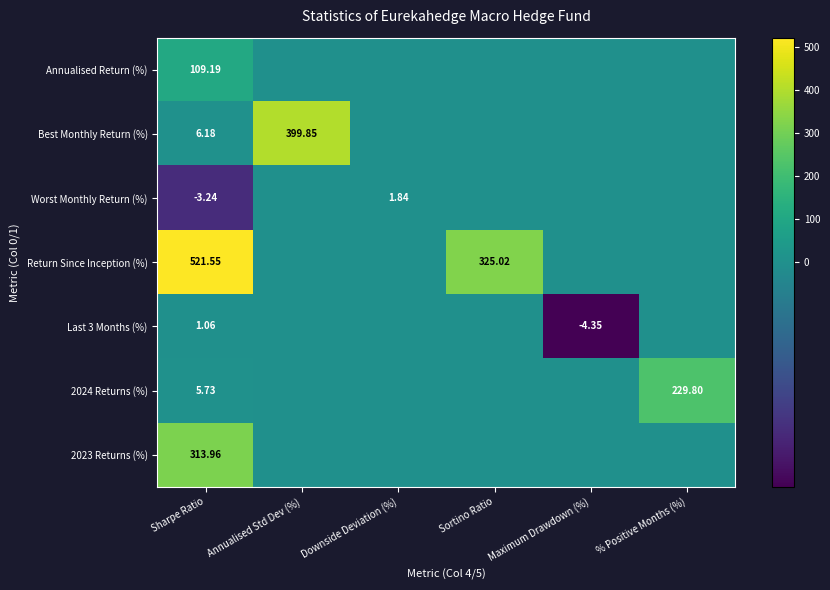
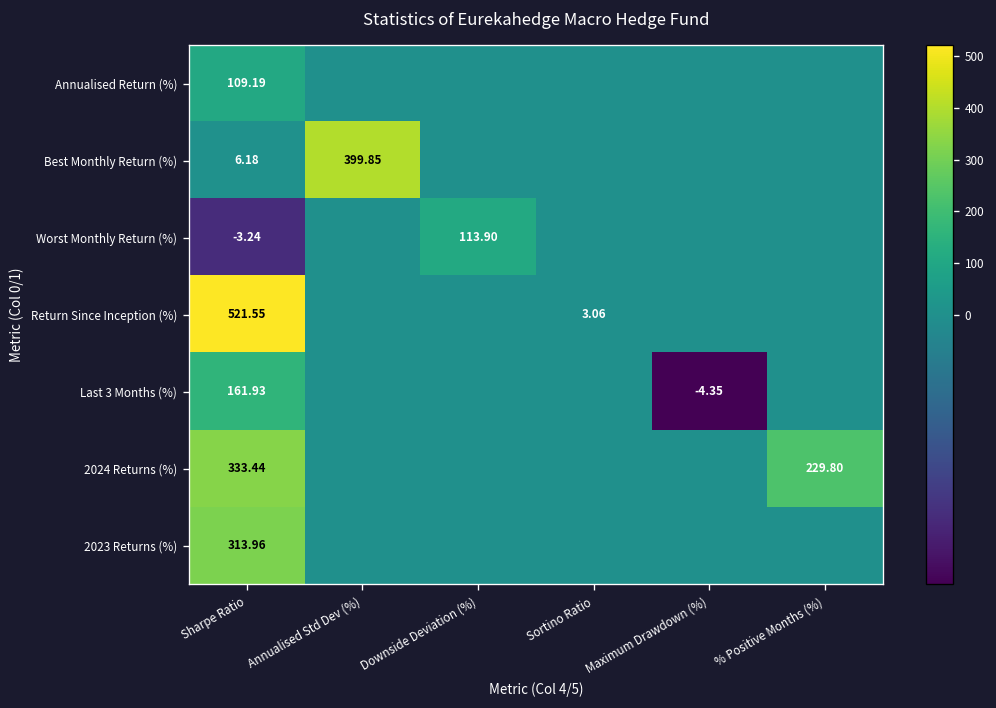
  {
    "Annualised Return (%)": {
      "Sharpe Ratio": 109.19
    },
    "Best Monthly Return (%)": {
      "Sharpe Ratio": 6.18,
      "Annualised Std Dev (%)": 399.85
    },
    "Worst Monthly Return (%)": {
      "Sharpe Ratio": -3.24,
-     "Downside Deviation (%)": 1.84
+     "Downside Deviation (%)": 113.90
    },
    "Return Since Inception (%)": {
      "Sharpe Ratio": 521.55,
-     "Sortino Ratio": 325.02
+     "Sortino Ratio": 3.06
    },
    "Last 3 Months (%)": {
-     "Sharpe Ratio": 1.06,
+     "Sharpe Ratio": 161.93,
      "Maximum Drawdown (%)": -4.35
    },
    "2024 Returns (%)": {
-     "Sharpe Ratio": 5.73,
+     "Sharpe Ratio": 333.44,
      "% Positive Months (%)": 229.80
    },
    "2023 Returns (%)": {
      "Sharpe Ratio": 313.96
    }
  }
